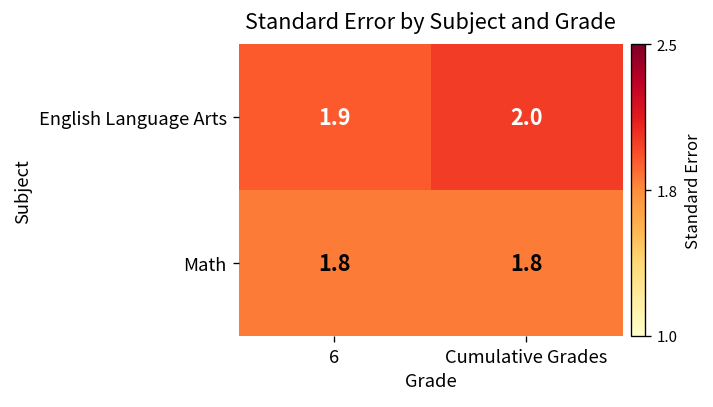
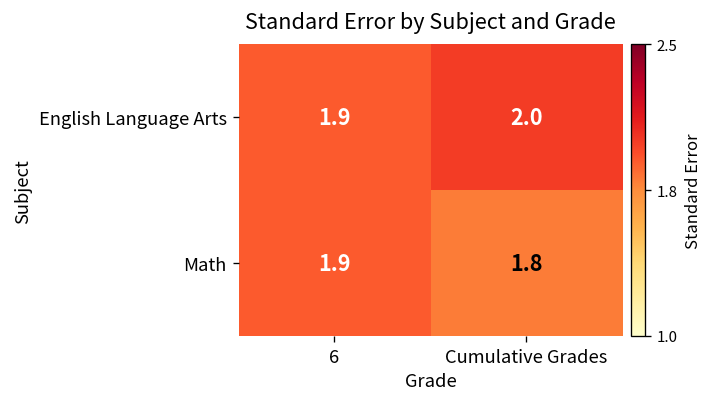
  {
    "English Language Arts": {
      "6": 1.9,
      "Cumulative Grades": 2.0
    },
    "Math": {
-     "6": 1.8,
+     "6": 1.9,
      "Cumulative Grades": 1.8
    }
  }
